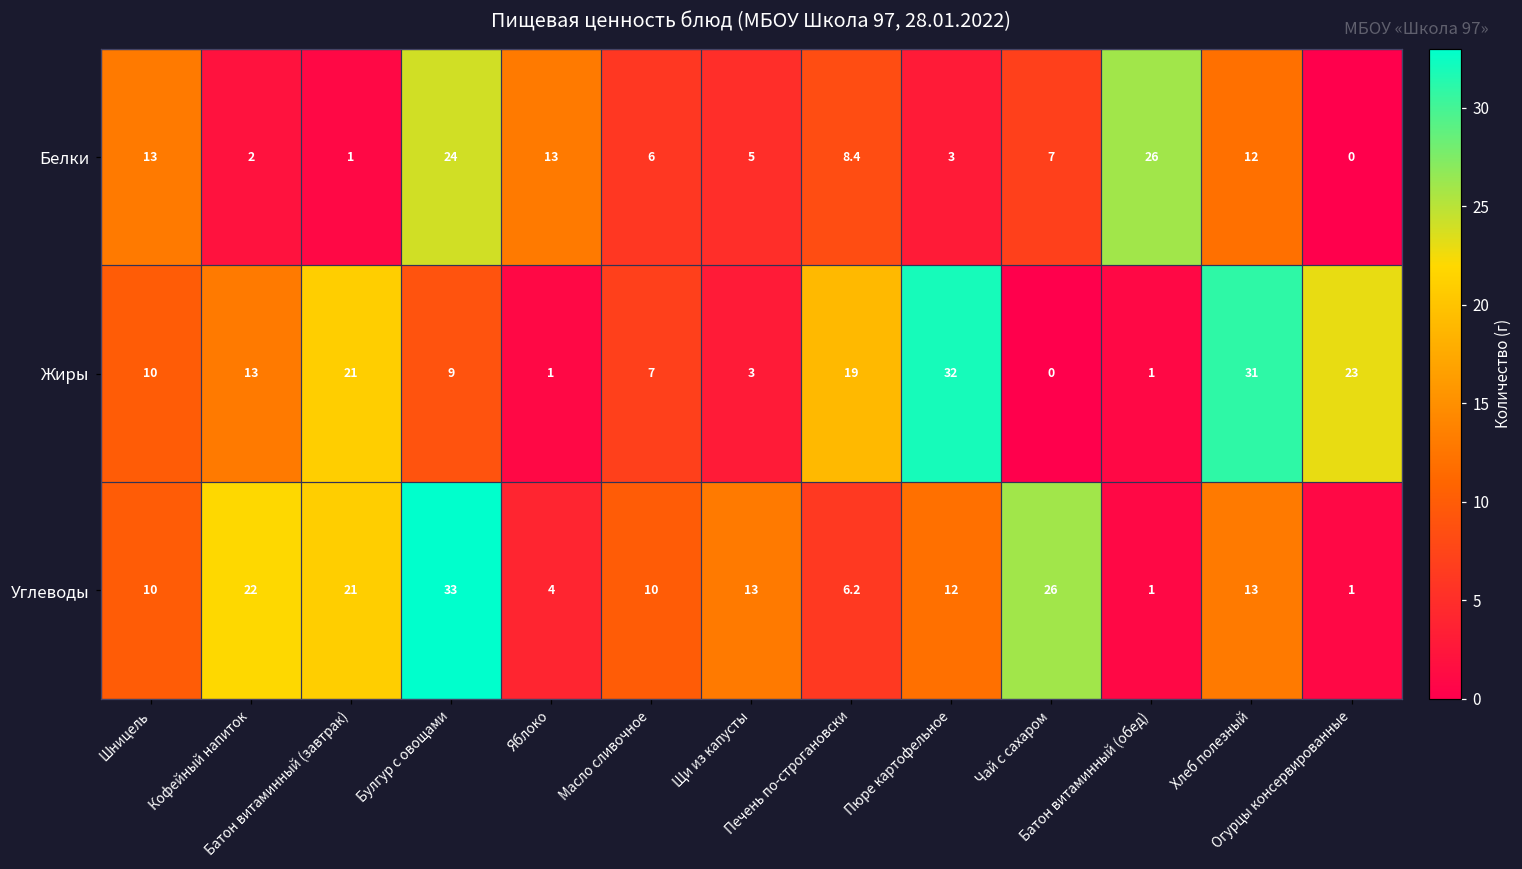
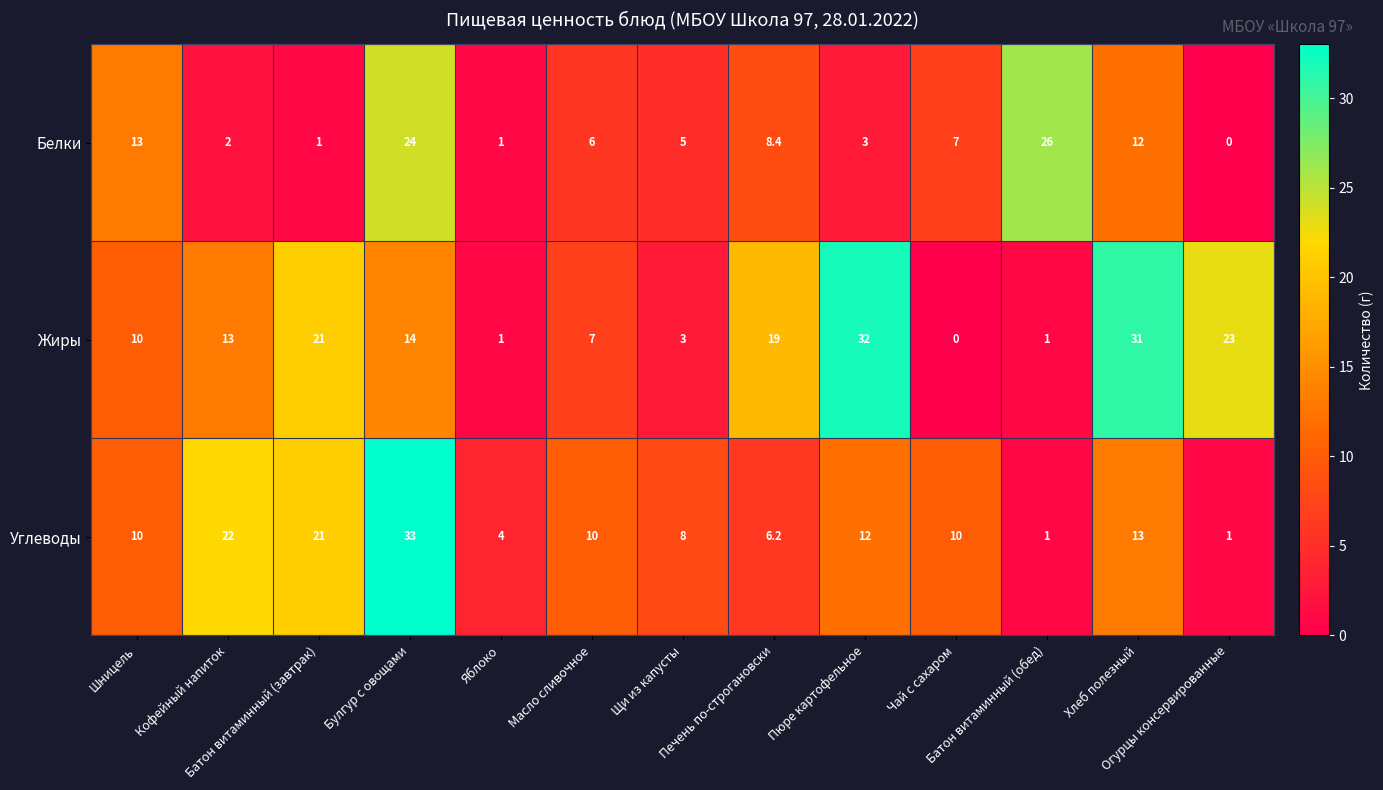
  {
    "Белки": {
      "Шницель": 13,
      "Кофейный напиток": 2,
      "Батон витаминный (завтрак)": 1,
      "Булгур с овощами": 24,
-     "Яблоко": 13,
+     "Яблоко": 1,
      "Масло сливочное": 6,
      "Щи из капусты": 5,
      "Печень по-строгановски": 8.4,
      "Пюре картофельное": 3,
      "Чай с сахаром": 7,
      "Батон витаминный (обед)": 26,
      "Хлеб полезный": 12,
      "Огурцы консервированные": 0
    },
    "Жиры": {
      "Шницель": 10,
      "Кофейный напиток": 13,
      "Батон витаминный (завтрак)": 21,
-     "Булгур с овощами": 9,
+     "Булгур с овощами": 14,
      "Яблоко": 1,
      "Масло сливочное": 7,
      "Щи из капусты": 3,
      "Печень по-строгановски": 19,
      "Пюре картофельное": 32,
      "Чай с сахаром": 0,
      "Батон витаминный (обед)": 1,
      "Хлеб полезный": 31,
      "Огурцы консервированные": 23
    },
    "Углеводы": {
      "Шницель": 10,
      "Кофейный напиток": 22,
      "Батон витаминный (завтрак)": 21,
      "Булгур с овощами": 33,
      "Яблоко": 4,
      "Масло сливочное": 10,
-     "Щи из капусты": 13,
+     "Щи из капусты": 8,
      "Печень по-строгановски": 6.2,
      "Пюре картофельное": 12,
-     "Чай с сахаром": 26,
+     "Чай с сахаром": 10,
      "Батон витаминный (обед)": 1,
      "Хлеб полезный": 13,
      "Огурцы консервированные": 1
    }
  }
